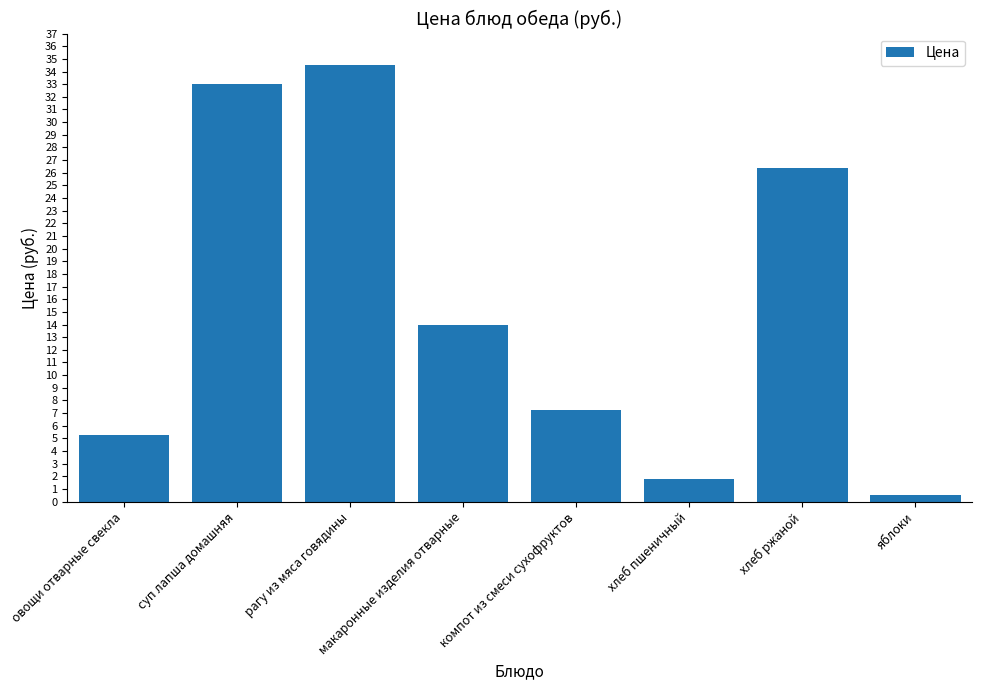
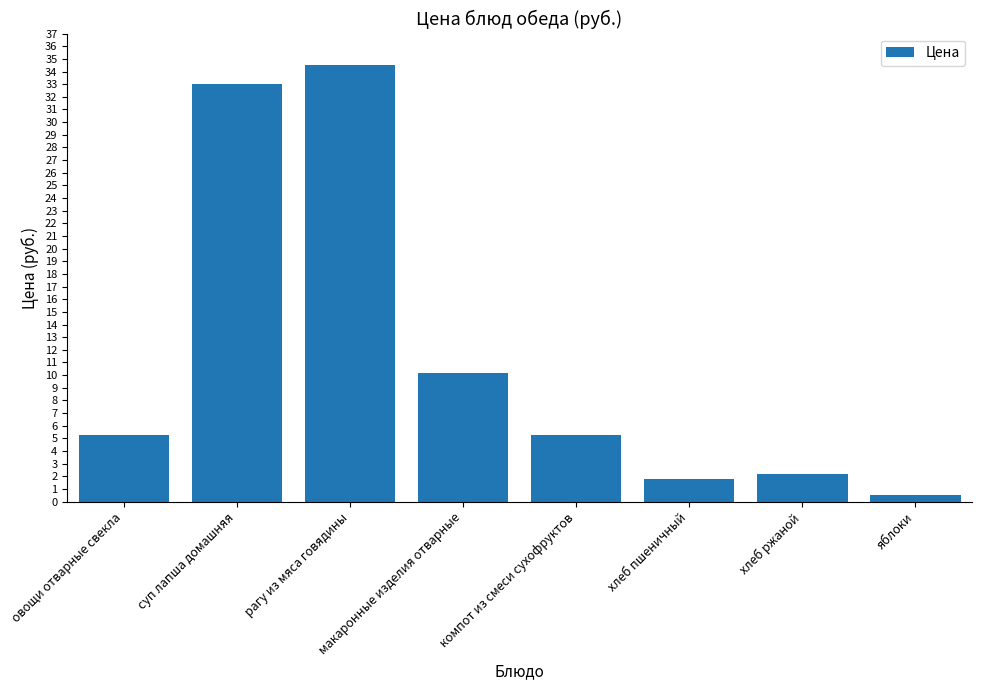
  {
    "овощи отварные свекла": 5.3,
    "суп лапша домашняя": 33.0,
    "рагу из мяса говядины": 34.5,
-   "макаронные изделия отварные": 14.0,
-   "компот из смеси сухофруктов": 7.2,
+   "макаронные изделия отварные": 10.2,
+   "компот из смеси сухофруктов": 5.3,
    "хлеб пшеничный": 1.8,
-   "хлеб ржаной": 26.4,
+   "хлеб ржаной": 2.2,
    "яблоки": 0.5
  }
